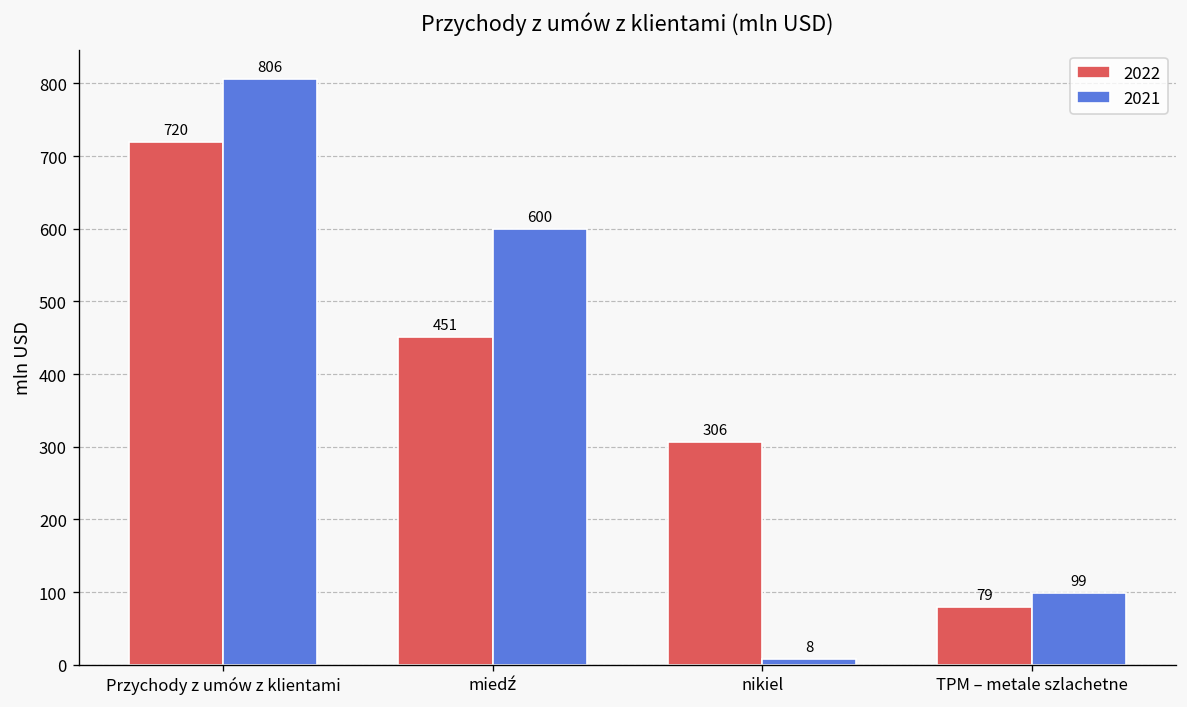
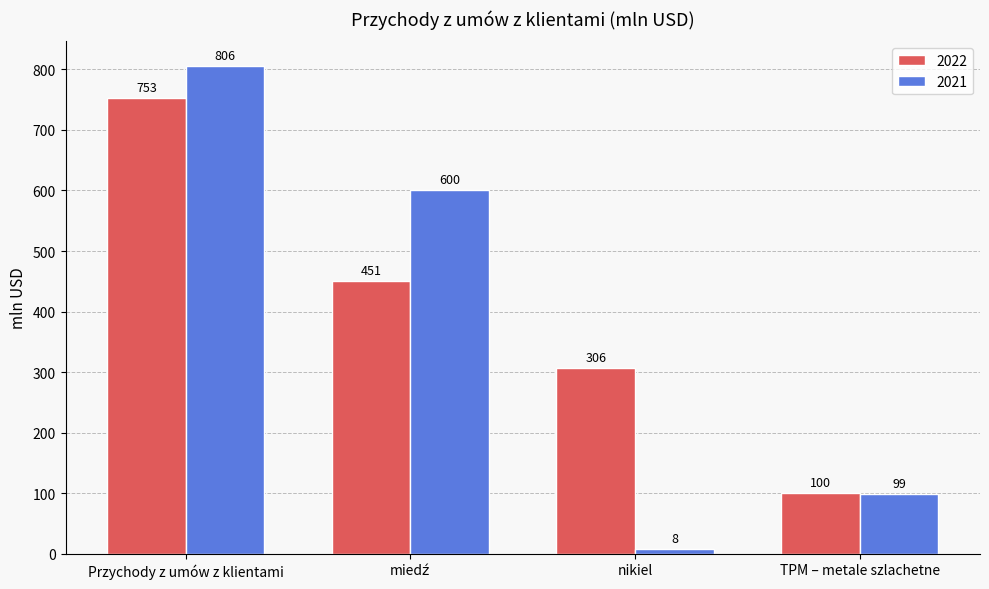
  {
    "2022": {
-     "Przychody z umów z klientami": 720,
+     "Przychody z umów z klientami": 753,
      "miedź": 451,
      "nikiel": 306,
-     "TPM – metale szlachetne": 79
+     "TPM – metale szlachetne": 100
    },
    "2021": {
      "Przychody z umów z klientami": 806,
      "miedź": 600,
      "nikiel": 8,
      "TPM – metale szlachetne": 99
    }
  }
